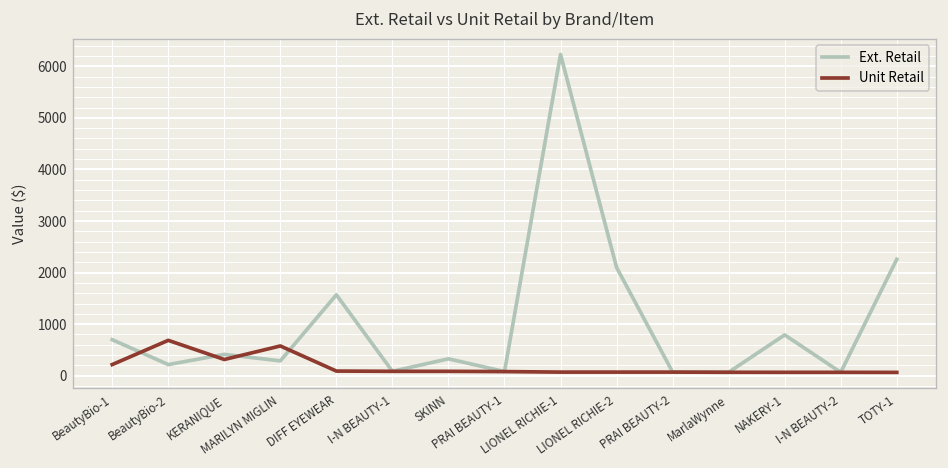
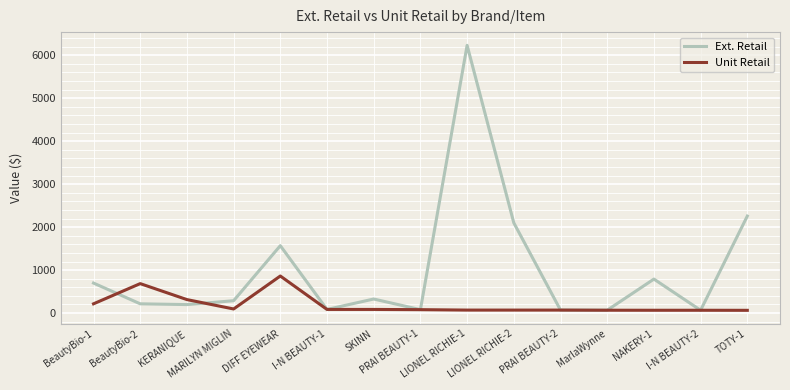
  {
    "Ext. Retail": {
      "BeautyBio-1": 700,
      "BeautyBio-2": 200,
-     "KERANIQUE": 400,
+     "KERANIQUE": 200,
      "MARILYN MIGLIN": 300,
      "DIFF EYEWEAR": 1600,
      "SKINN": 300,
      "LIONEL RICHIE-1": 6200,
      "LIONEL RICHIE-2": 2100,
      "NAKERY-1": 800,
      "TOTY-1": 2300
    },
    "Unit Retail": {
      "BeautyBio-1": 200,
      "BeautyBio-2": 700,
      "KERANIQUE": 300,
-     "MARILYN MIGLIN": 600,
-     "DIFF EYEWEAR": 100,
+     "MARILYN MIGLIN": 100,
+     "DIFF EYEWEAR": 900,
      "SKINN": 100,
      "LIONEL RICHIE-1": 100,
      "LIONEL RICHIE-2": 100,
      "NAKERY-1": 100,
      "TOTY-1": 100
    }
  }
